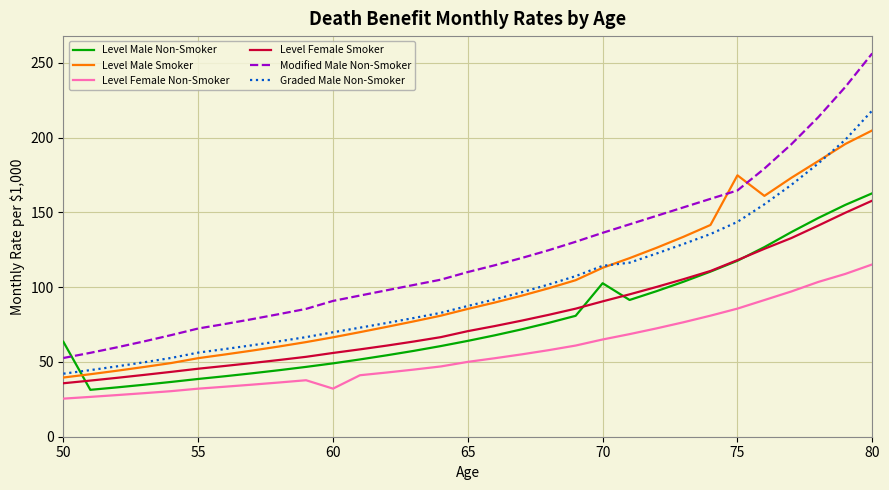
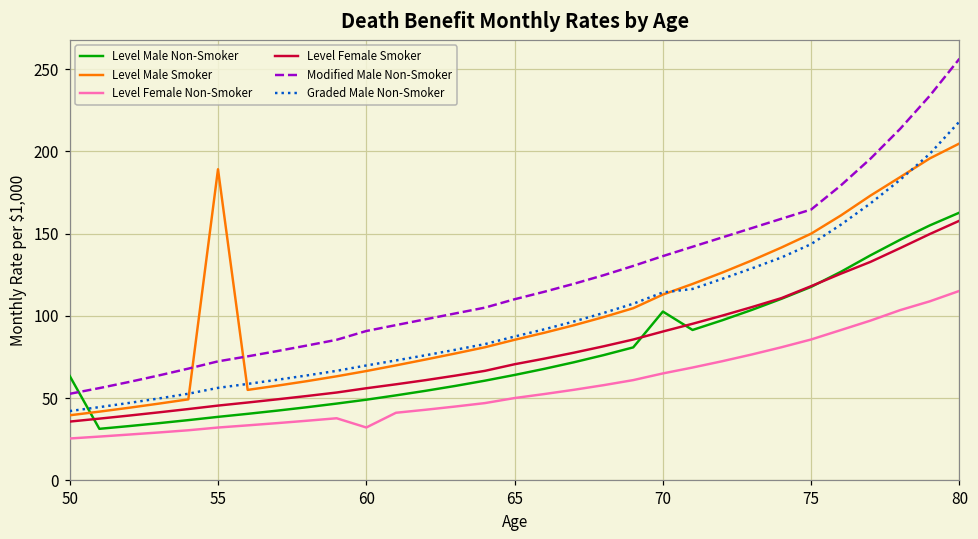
  {
    "Level Male Non-Smoker": {
      "50": 63,
      "55": 39,
      "60": 49,
      "65": 64,
      "70": 103,
      "80": 163
    },
    "Level Male Smoker": {
      "50": 40,
-     "55": 53,
+     "55": 189,
      "60": 66,
      "65": 85,
-     "75": 175,
+     "75": 150,
      "80": 205
    },
    "Level Female Non-Smoker": {
      "50": 25,
      "55": 32,
      "60": 32,
      "65": 50,
      "70": 65,
      "75": 86,
      "80": 115
    },
    "Level Female Smoker": {
      "50": 36,
      "55": 45,
      "60": 56,
      "65": 71,
      "70": 91,
      "80": 158
    },
    "Modified Male Non-Smoker": {
      "50": 53,
      "55": 72,
      "60": 91,
      "65": 110,
      "70": 136,
      "75": 165,
      "80": 256
    },
    "Graded Male Non-Smoker": {
      "50": 42,
      "55": 56,
      "60": 70,
      "65": 87,
      "75": 144,
      "80": 218
    }
  }
